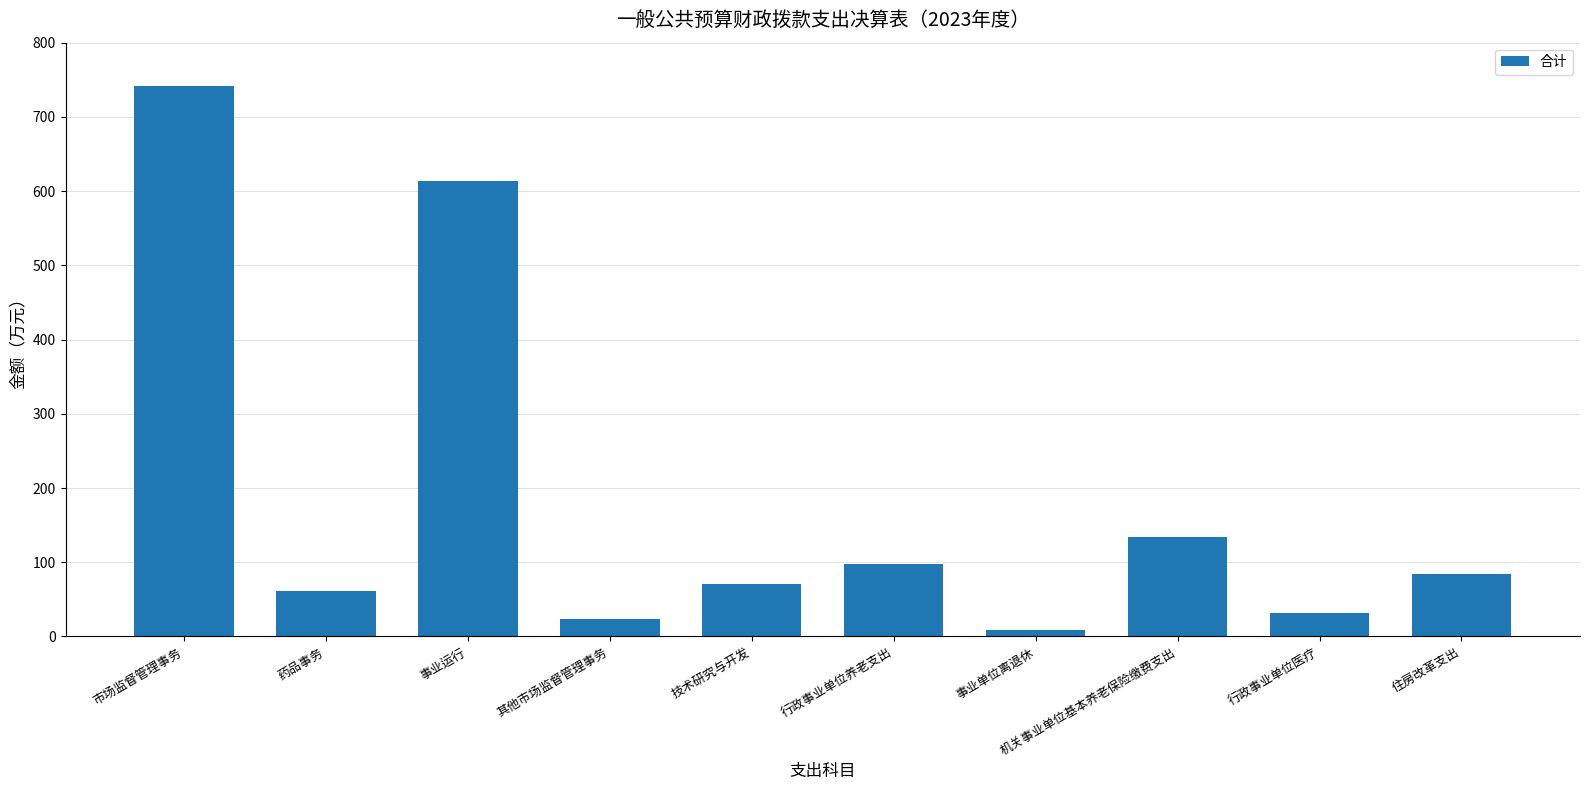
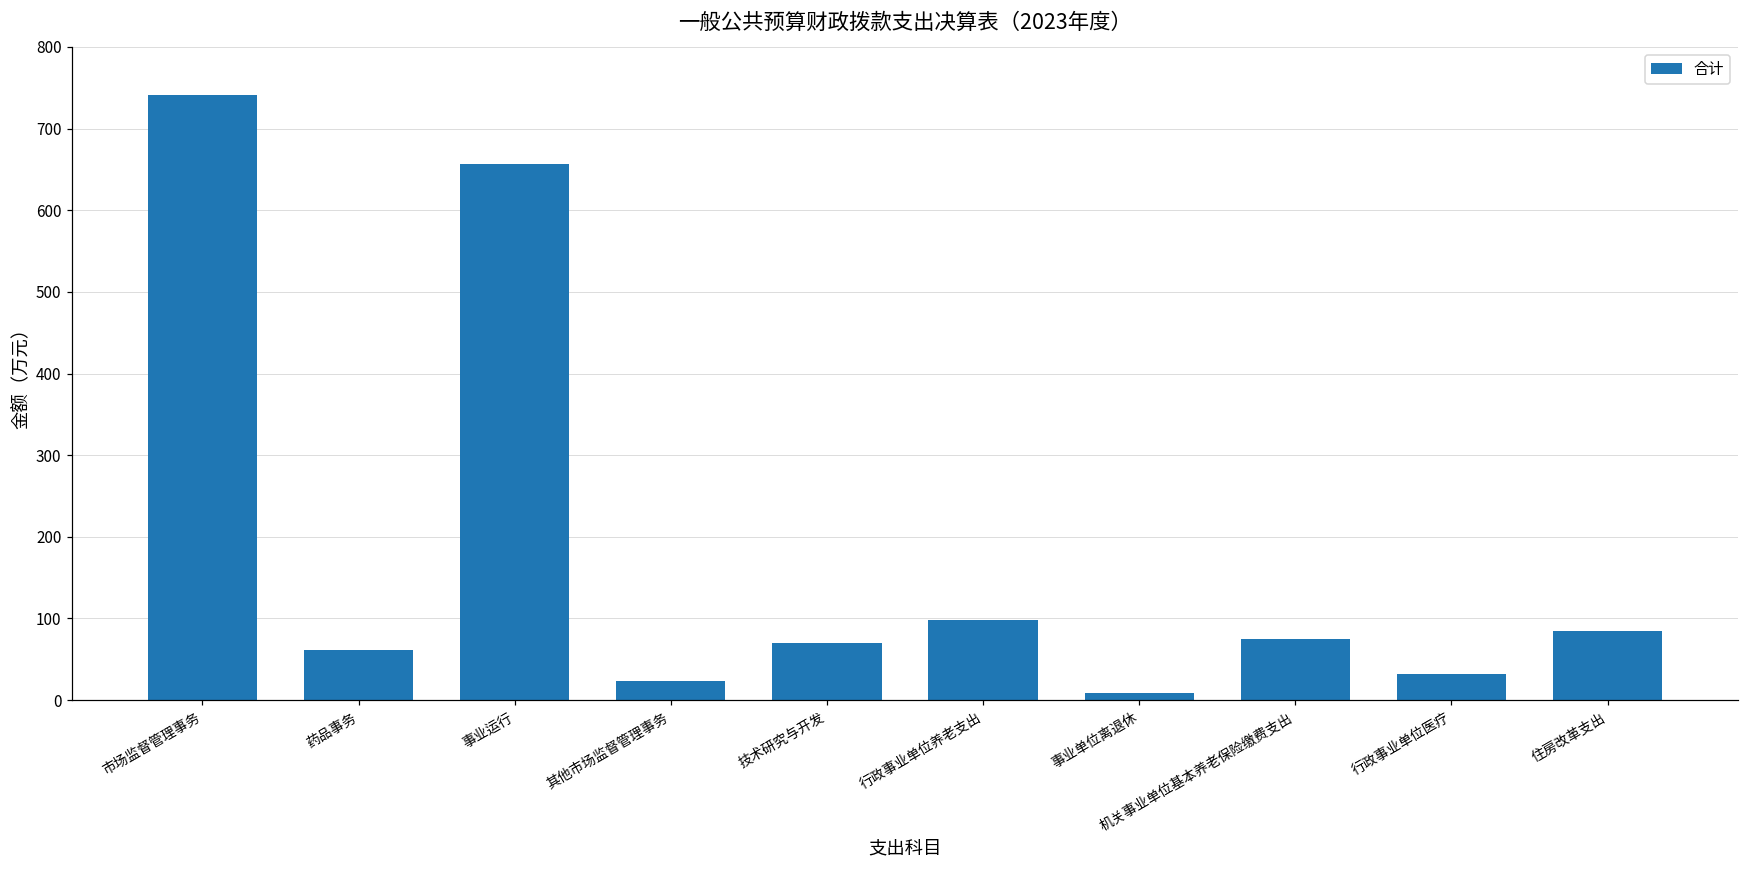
  {
    "市场监督管理事务": 740,
    "药品事务": 60,
-   "事业运行": 610,
+   "事业运行": 660,
    "其他市场监督管理事务": 20,
    "技术研究与开发": 70,
    "行政事业单位养老支出": 100,
    "事业单位离退休": 10,
-   "机关事业单位基本养老保险缴费支出": 130,
+   "机关事业单位基本养老保险缴费支出": 70,
    "行政事业单位医疗": 30,
    "住房改革支出": 80
  }
